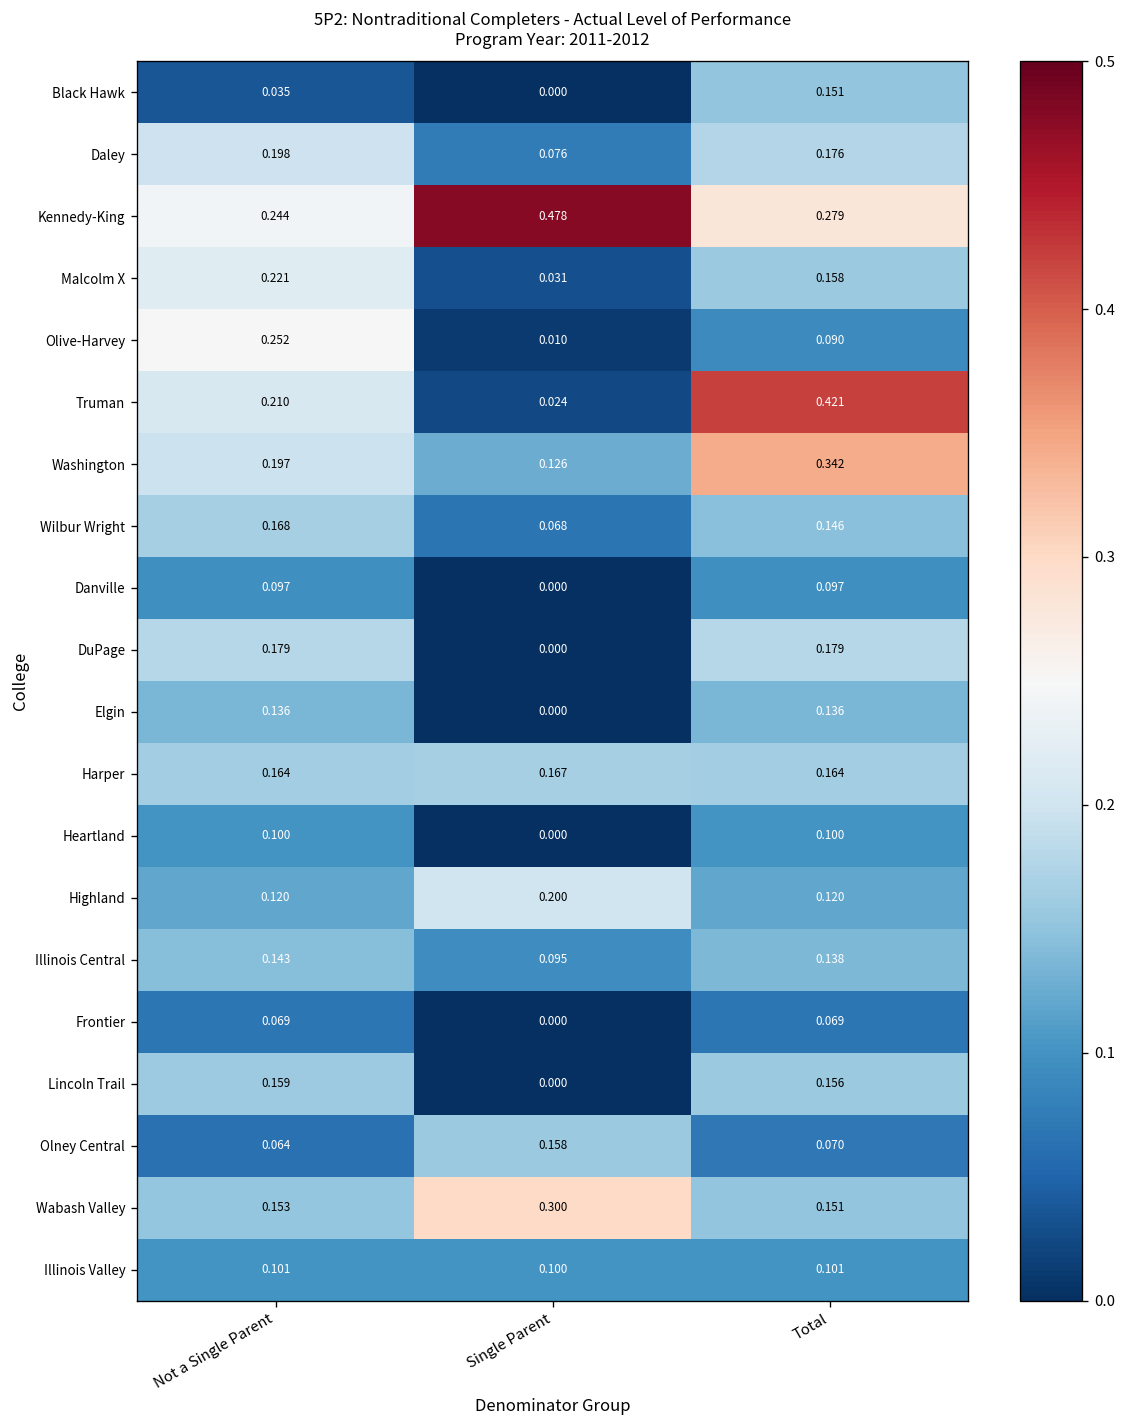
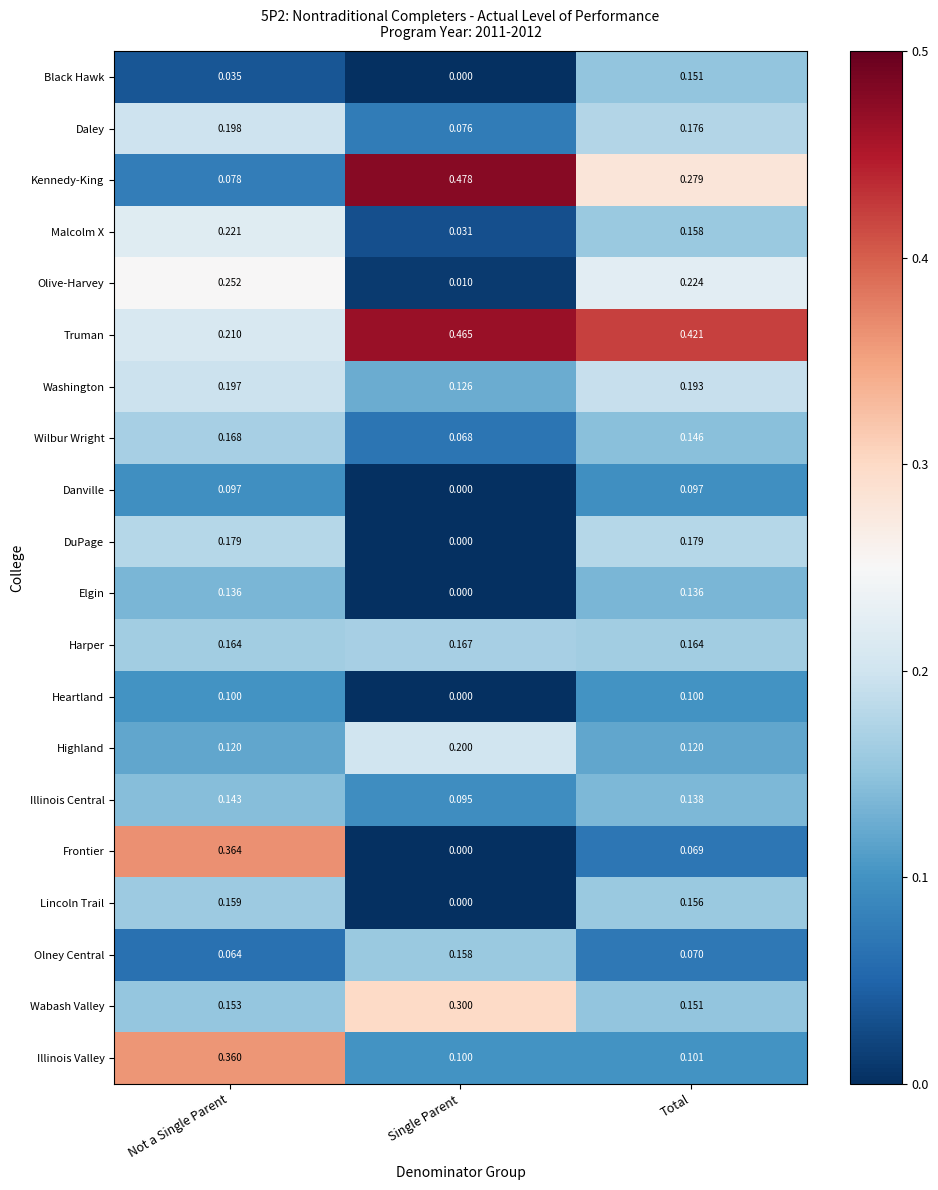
  {
    "Black Hawk": {
      "Not a Single Parent": 0.035,
      "Single Parent": 0.000,
      "Total": 0.151
    },
    "Daley": {
      "Not a Single Parent": 0.198,
      "Single Parent": 0.076,
      "Total": 0.176
    },
    "Kennedy-King": {
-     "Not a Single Parent": 0.244,
+     "Not a Single Parent": 0.078,
      "Single Parent": 0.478,
      "Total": 0.279
    },
    "Malcolm X": {
      "Not a Single Parent": 0.221,
      "Single Parent": 0.031,
      "Total": 0.158
    },
    "Olive-Harvey": {
      "Not a Single Parent": 0.252,
      "Single Parent": 0.010,
-     "Total": 0.090
+     "Total": 0.224
    },
    "Truman": {
      "Not a Single Parent": 0.210,
-     "Single Parent": 0.024,
+     "Single Parent": 0.465,
      "Total": 0.421
    },
    "Washington": {
      "Not a Single Parent": 0.197,
      "Single Parent": 0.126,
-     "Total": 0.342
+     "Total": 0.193
    },
    "Wilbur Wright": {
      "Not a Single Parent": 0.168,
      "Single Parent": 0.068,
      "Total": 0.146
    },
    "Danville": {
      "Not a Single Parent": 0.097,
      "Single Parent": 0.000,
      "Total": 0.097
    },
    "DuPage": {
      "Not a Single Parent": 0.179,
      "Single Parent": 0.000,
      "Total": 0.179
    },
    "Elgin": {
      "Not a Single Parent": 0.136,
      "Single Parent": 0.000,
      "Total": 0.136
    },
    "Harper": {
      "Not a Single Parent": 0.164,
      "Single Parent": 0.167,
      "Total": 0.164
    },
    "Heartland": {
      "Not a Single Parent": 0.100,
      "Single Parent": 0.000,
      "Total": 0.100
    },
    "Highland": {
      "Not a Single Parent": 0.120,
      "Single Parent": 0.200,
      "Total": 0.120
    },
    "Illinois Central": {
      "Not a Single Parent": 0.143,
      "Single Parent": 0.095,
      "Total": 0.138
    },
    "Frontier": {
-     "Not a Single Parent": 0.069,
+     "Not a Single Parent": 0.364,
      "Single Parent": 0.000,
      "Total": 0.069
    },
    "Lincoln Trail": {
      "Not a Single Parent": 0.159,
      "Single Parent": 0.000,
      "Total": 0.156
    },
    "Olney Central": {
      "Not a Single Parent": 0.064,
      "Single Parent": 0.158,
      "Total": 0.070
    },
    "Wabash Valley": {
      "Not a Single Parent": 0.153,
      "Single Parent": 0.300,
      "Total": 0.151
    },
    "Illinois Valley": {
-     "Not a Single Parent": 0.101,
+     "Not a Single Parent": 0.360,
      "Single Parent": 0.100,
      "Total": 0.101
    }
  }
